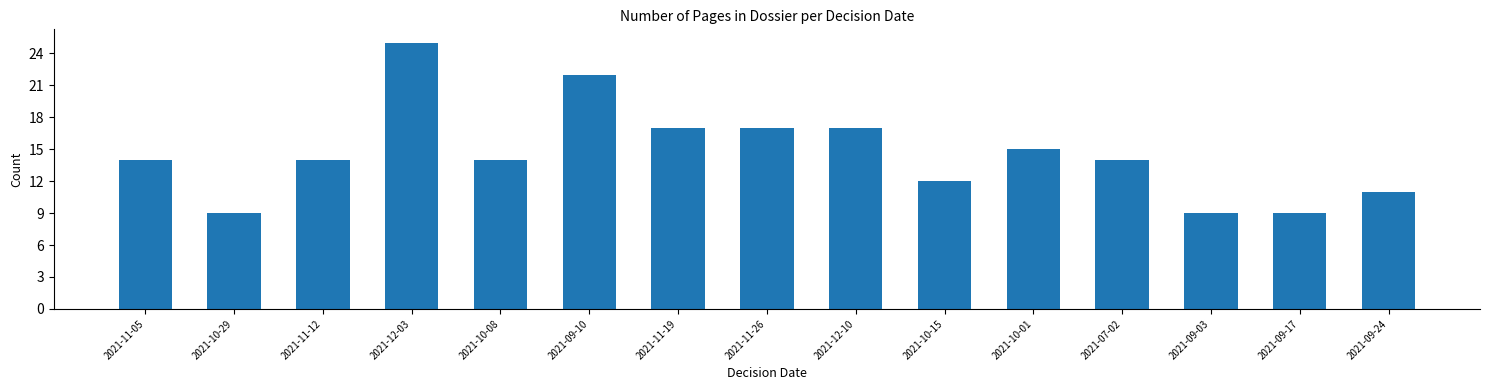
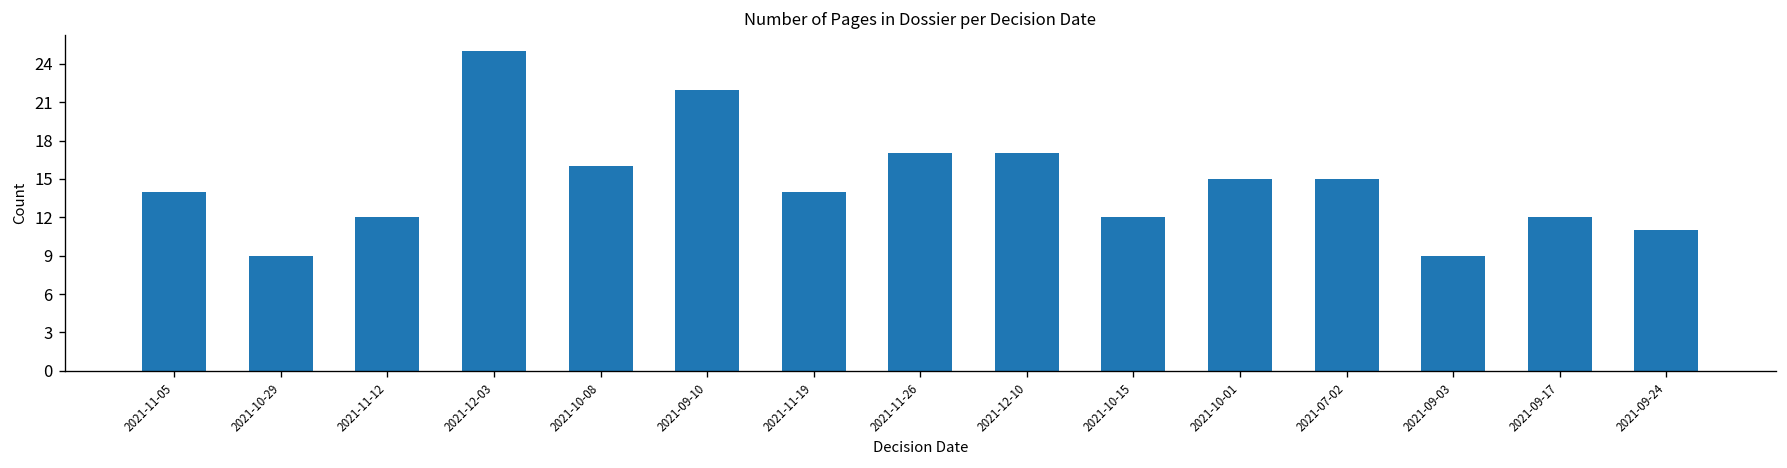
  {
    "2021-11-05": 14,
    "2021-10-29": 9,
-   "2021-11-12": 14,
+   "2021-11-12": 12,
    "2021-12-03": 25,
-   "2021-10-08": 14,
+   "2021-10-08": 16,
    "2021-09-10": 22,
-   "2021-11-19": 17,
+   "2021-11-19": 14,
    "2021-11-26": 17,
    "2021-12-10": 17,
    "2021-10-15": 12,
    "2021-10-01": 15,
-   "2021-07-02": 14,
+   "2021-07-02": 15,
    "2021-09-03": 9,
-   "2021-09-17": 9,
+   "2021-09-17": 12,
    "2021-09-24": 11
  }
